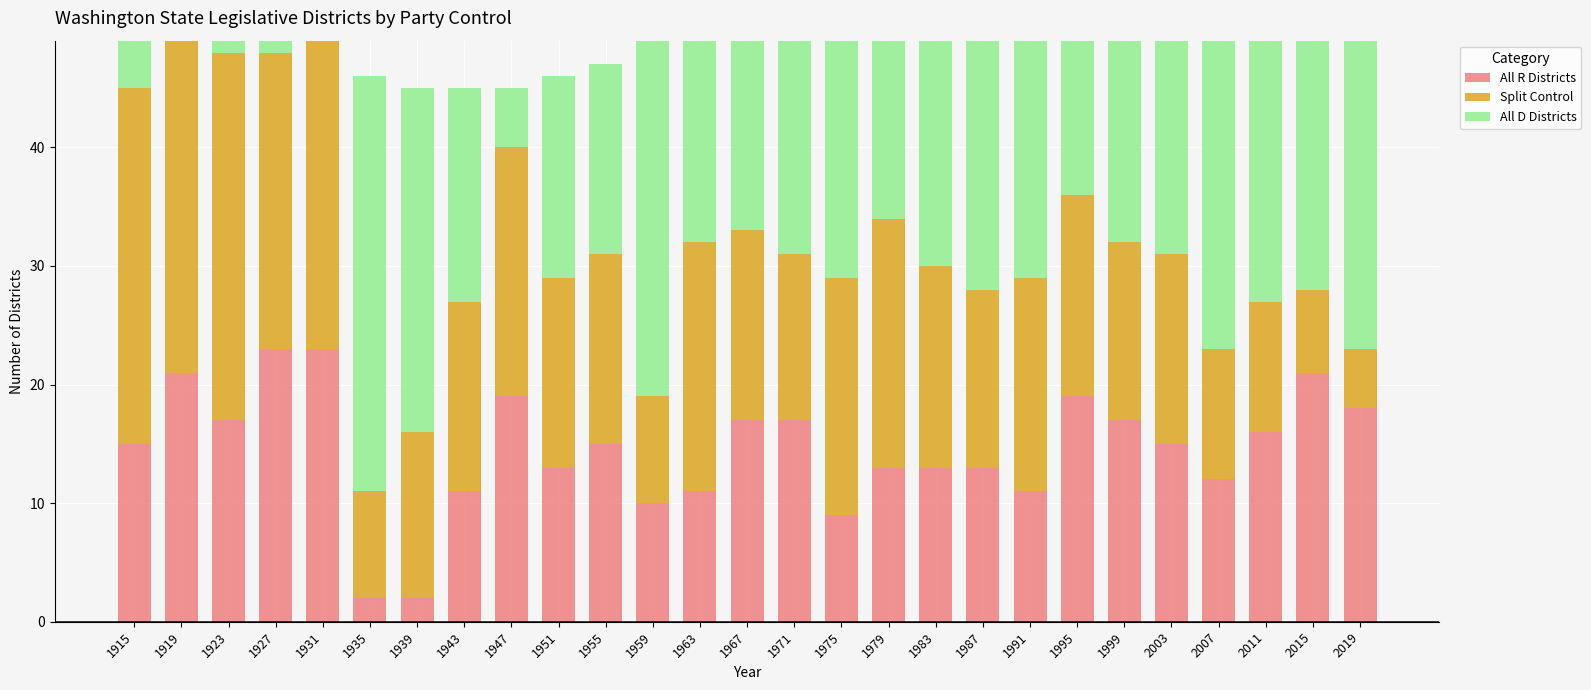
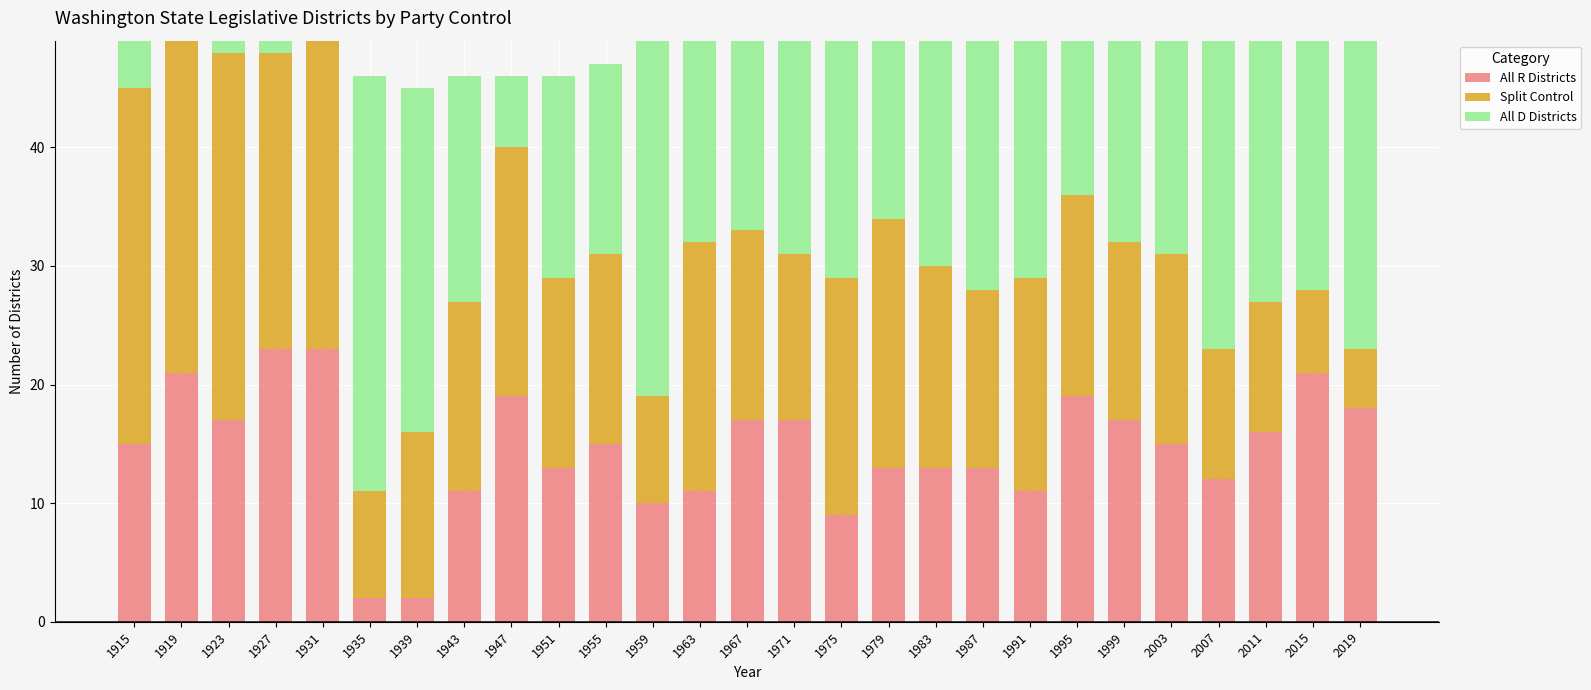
  {
    "Split Control": {
      "1915": 30,
      "1919": 28,
      "1923": 31,
      "1927": 25,
      "1931": 26,
      "1935": 9,
      "1939": 14,
      "1943": 16,
      "1947": 21,
      "1951": 16,
      "1955": 16,
      "1959": 9,
      "1963": 21,
      "1967": 16,
      "1971": 14,
      "1975": 20,
      "1979": 21,
      "1983": 17,
      "1987": 15,
      "1991": 18,
      "1995": 17,
      "1999": 15,
      "2003": 16,
      "2007": 11,
      "2011": 11,
      "2015": 7,
      "2019": 5
    },
    "All D Districts": {
      "1915": 4,
      "1919": 0,
      "1923": 1,
      "1927": 1,
      "1931": 0,
      "1935": 35,
      "1939": 29,
-     "1943": 18,
-     "1947": 5,
+     "1943": 19,
+     "1947": 6,
      "1951": 17,
      "1955": 16,
      "1959": 30,
      "1963": 17,
      "1967": 16,
      "1971": 18,
      "1975": 20,
      "1979": 15,
      "1983": 19,
      "1987": 21,
      "1991": 20,
      "1995": 13,
      "1999": 17,
      "2003": 18,
      "2007": 26,
      "2011": 22,
      "2015": 21,
      "2019": 26
    }
  }
